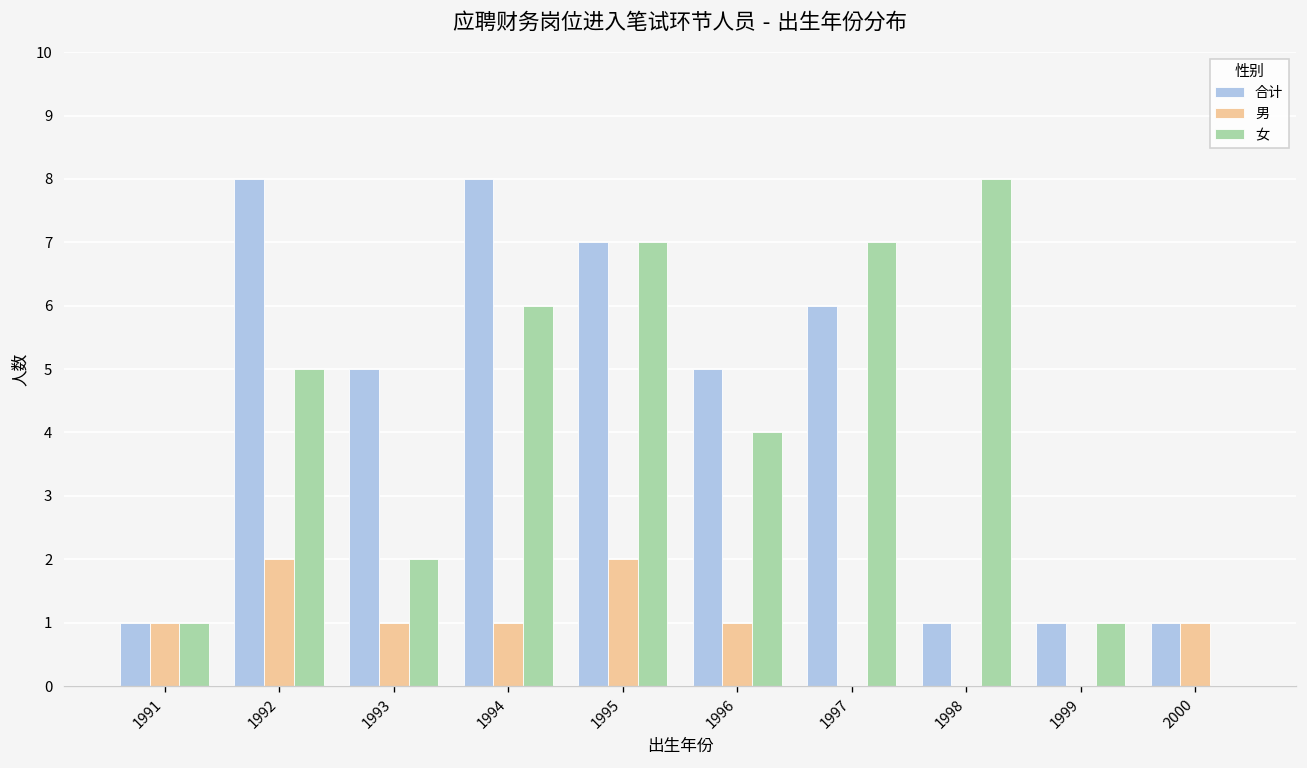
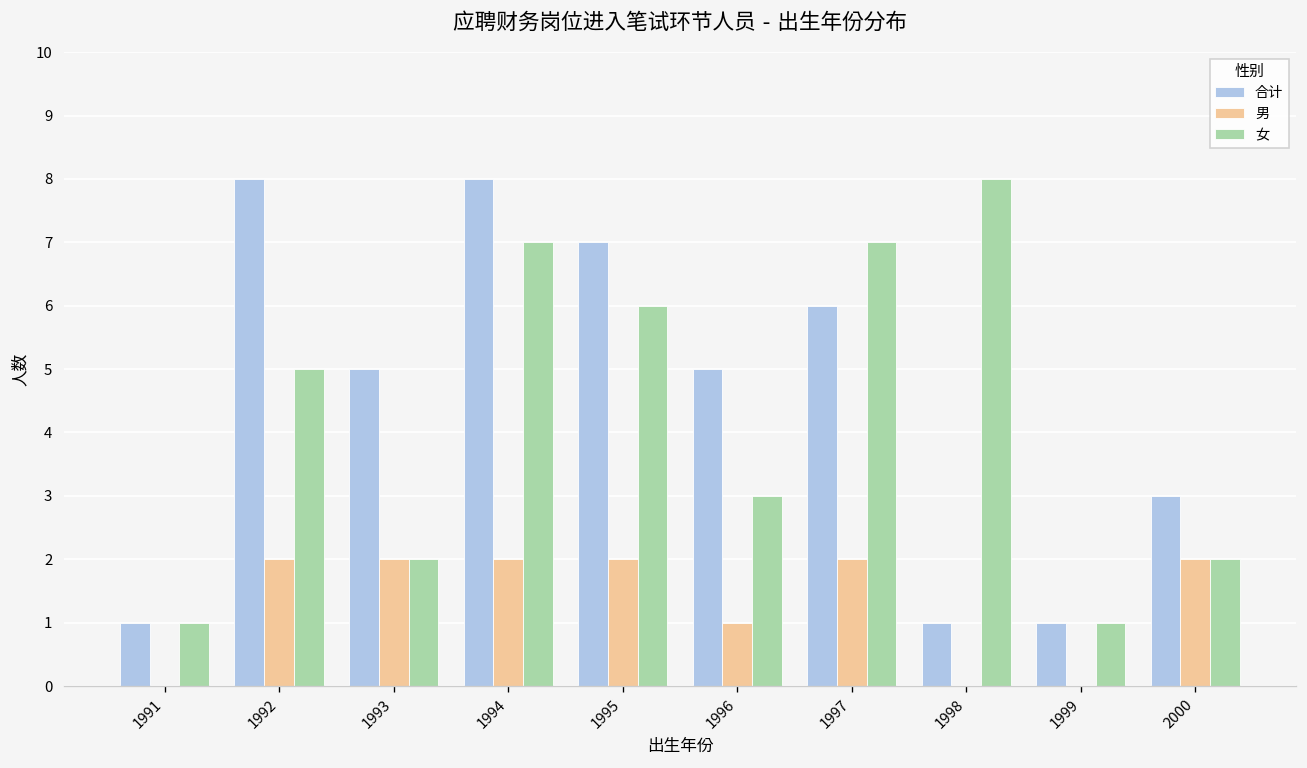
  {
    "合计": {
      "1991": 1,
      "1992": 8,
      "1993": 5,
      "1994": 8,
      "1995": 7,
      "1996": 5,
      "1997": 6,
      "1998": 1,
      "1999": 1,
-     "2000": 1
+     "2000": 3
    },
    "男": {
-     "1991": 1,
+     "1991": 0,
      "1992": 2,
-     "1993": 1,
-     "1994": 1,
+     "1993": 2,
+     "1994": 2,
      "1995": 2,
      "1996": 1,
-     "1997": 0,
+     "1997": 2,
      "1998": 0,
      "1999": 0,
-     "2000": 1
+     "2000": 2
    },
    "女": {
      "1991": 1,
      "1992": 5,
      "1993": 2,
-     "1994": 6,
-     "1995": 7,
-     "1996": 4,
+     "1994": 7,
+     "1995": 6,
+     "1996": 3,
      "1997": 7,
      "1998": 8,
      "1999": 1,
-     "2000": 0
+     "2000": 2
    }
  }
